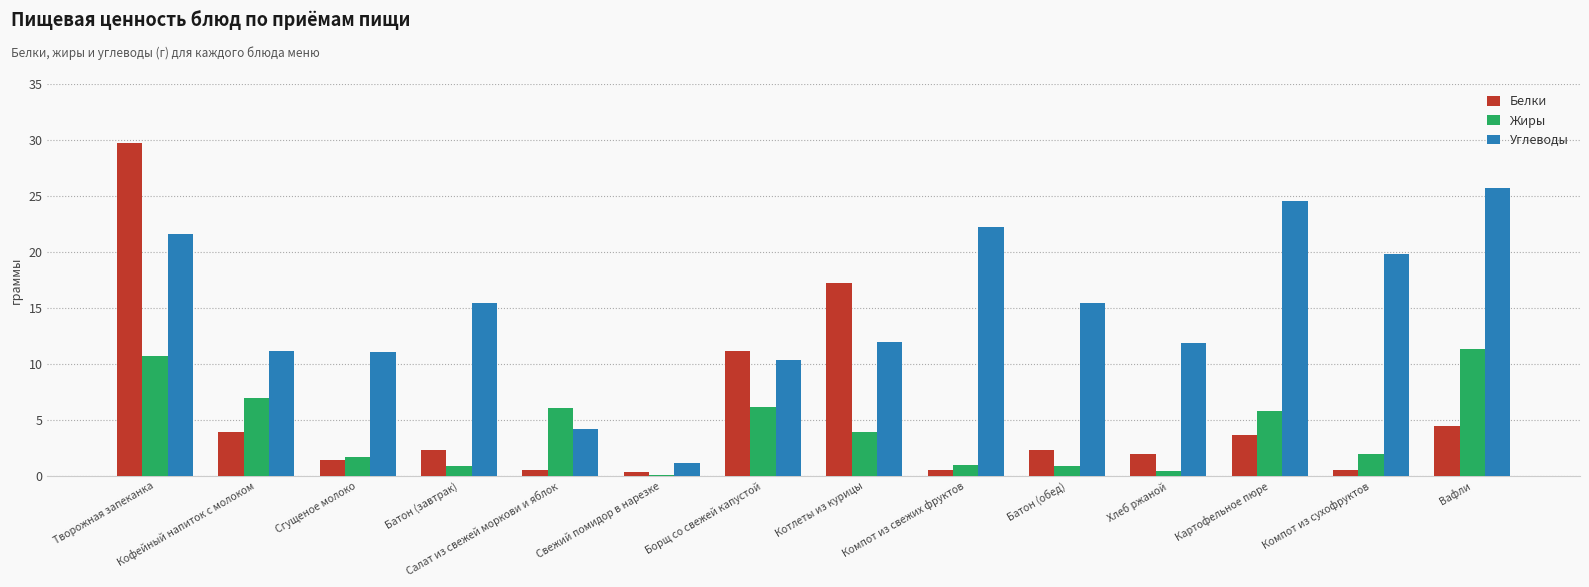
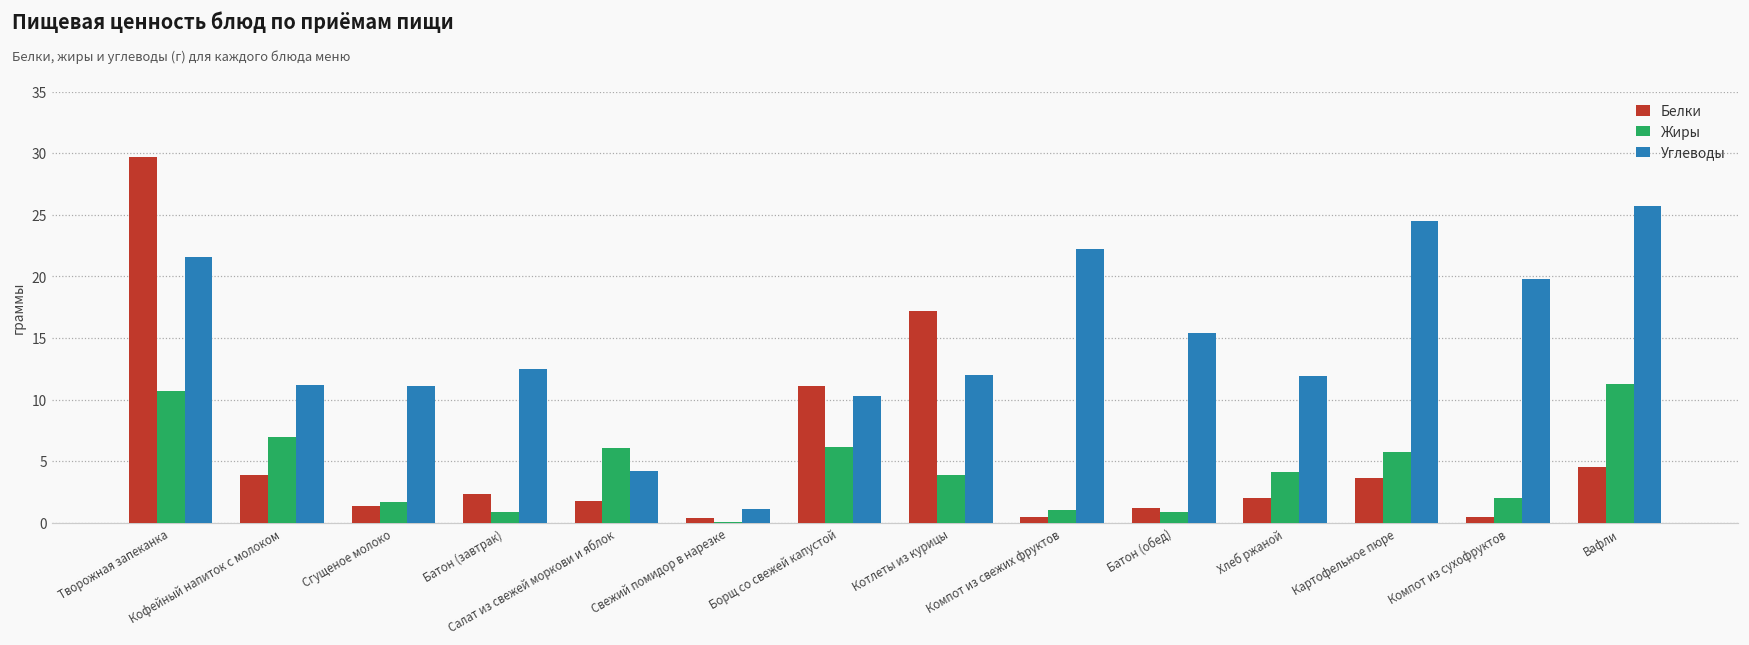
  {
    "Белки": {
      "Творожная запеканка": 29.7,
      "Кофейный напиток с молоком": 3.9,
      "Сгущеное молоко": 1.4,
      "Батон (завтрак)": 2.3,
-     "Салат из свежей моркови и яблок": 0.5,
+     "Салат из свежей моркови и яблок": 1.8,
      "Свежий помидор в нарезке": 0.4,
      "Борщ со свежей капустой": 11.1,
      "Котлеты из курицы": 17.2,
      "Компот из свежих фруктов": 0.5,
-     "Батон (обед)": 2.3,
+     "Батон (обед)": 1.2,
      "Хлеб ржаной": 2.0,
      "Картофельное пюре": 3.7,
      "Компот из сухофруктов": 0.5,
      "Вафли": 4.5
    },
    "Жиры": {
      "Творожная запеканка": 10.7,
      "Кофейный напиток с молоком": 7.0,
      "Сгущеное молоко": 1.7,
      "Батон (завтрак)": 0.9,
      "Салат из свежей моркови и яблок": 6.1,
      "Борщ со свежей капустой": 6.2,
      "Котлеты из курицы": 3.9,
      "Компот из свежих фруктов": 1.0,
      "Батон (обед)": 0.9,
-     "Хлеб ржаной": 0.4,
+     "Хлеб ржаной": 4.1,
      "Картофельное пюре": 5.8,
      "Компот из сухофруктов": 2.0,
      "Вафли": 11.3
    },
    "Углеводы": {
      "Творожная запеканка": 21.6,
      "Кофейный напиток с молоком": 11.2,
      "Сгущеное молоко": 11.1,
-     "Батон (завтрак)": 15.4,
+     "Батон (завтрак)": 12.5,
      "Салат из свежей моркови и яблок": 4.2,
      "Свежий помидор в нарезке": 1.2,
      "Борщ со свежей капустой": 10.3,
      "Котлеты из курицы": 12.0,
      "Компот из свежих фруктов": 22.2,
      "Батон (обед)": 15.4,
      "Хлеб ржаной": 11.9,
      "Картофельное пюре": 24.5,
      "Компот из сухофруктов": 19.8,
      "Вафли": 25.7
    }
  }
